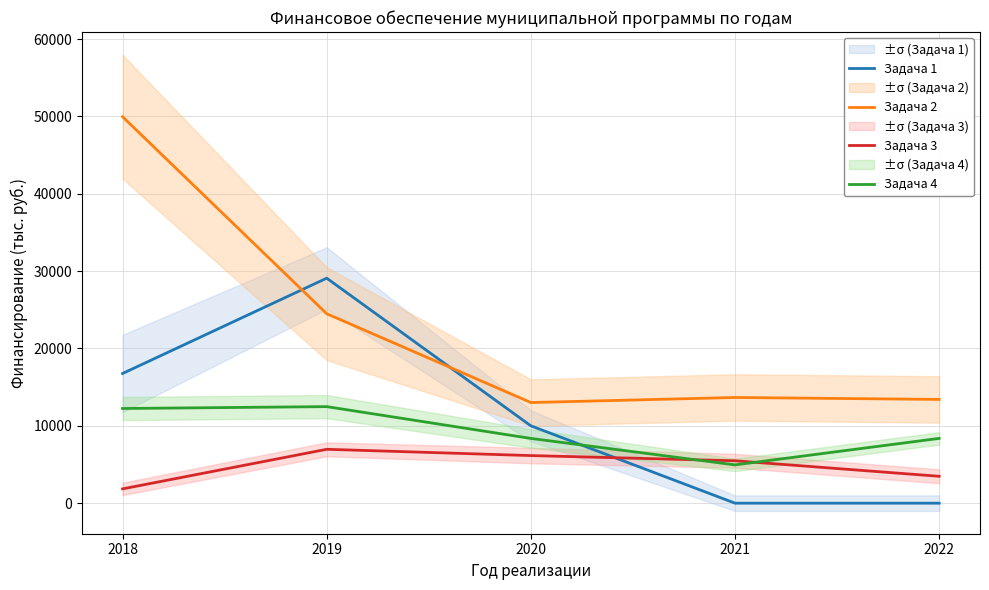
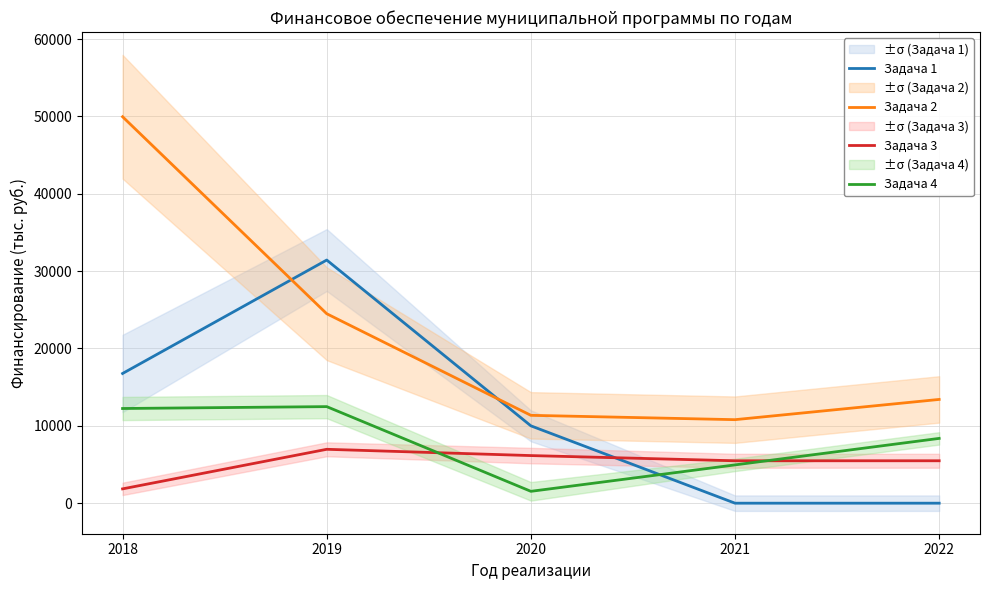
  {
    "Задача 1": {
      "2018": 17000,
-     "2019": 29000,
+     "2019": 31000,
      "2020": 10000,
      "2021": 0,
      "2022": 0
    },
    "Задача 2": {
      "2018": 50000,
      "2019": 24000,
-     "2020": 13000,
-     "2021": 14000,
+     "2020": 11000,
+     "2021": 11000,
      "2022": 13000
    },
    "Задача 3": {
      "2018": 2000,
      "2019": 7000,
      "2020": 6000,
-     "2022": 3000
+     "2022": 5000
    },
    "Задача 4": {
      "2018": 12000,
      "2019": 12000,
-     "2020": 8000,
+     "2020": 2000,
      "2021": 5000,
      "2022": 8000
    }
  }
